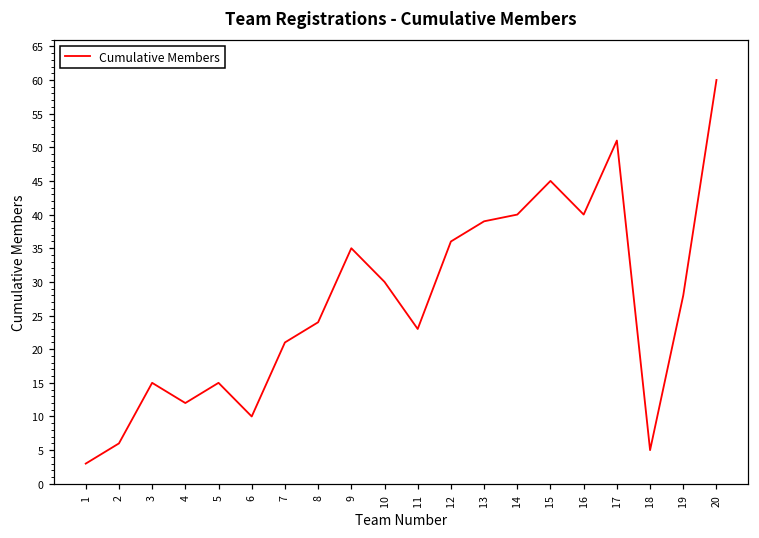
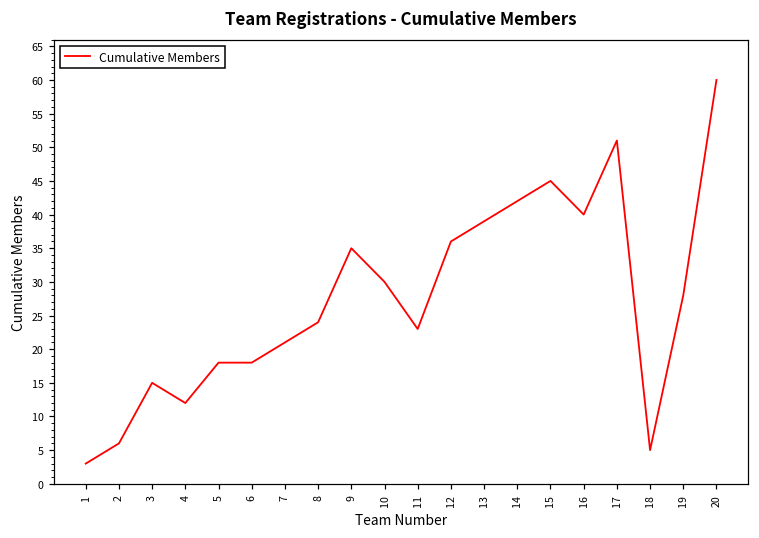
  {
    "1": 3,
    "2": 6,
    "3": 15,
    "4": 12,
-   "5": 15,
-   "6": 10,
+   "5": 18,
+   "6": 18,
    "7": 21,
    "8": 24,
    "9": 35,
    "10": 30,
    "11": 23,
    "12": 36,
    "13": 39,
-   "14": 40,
+   "14": 42,
    "15": 45,
    "16": 40,
    "17": 51,
    "18": 5,
    "19": 28,
    "20": 60
  }
